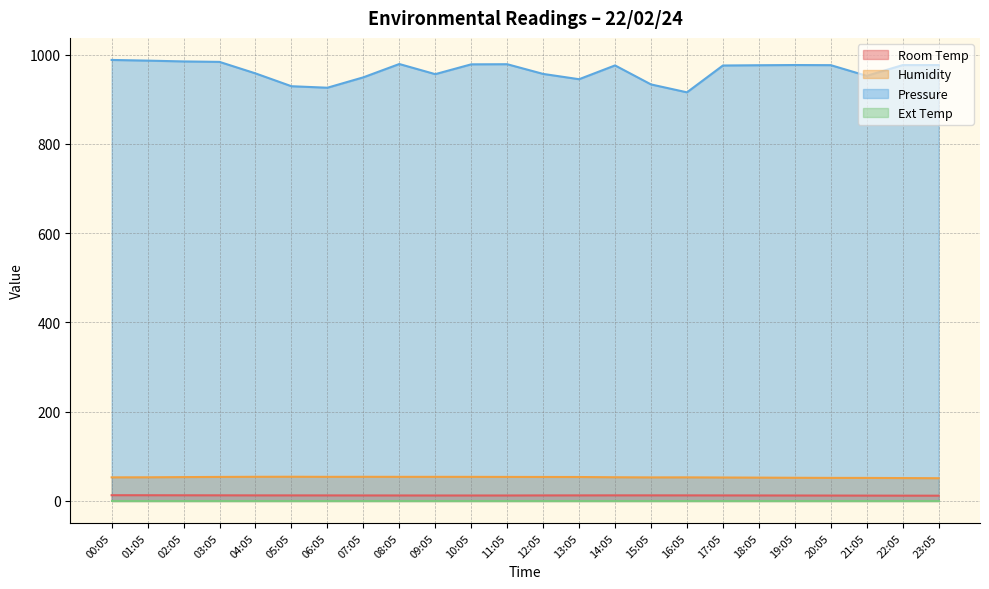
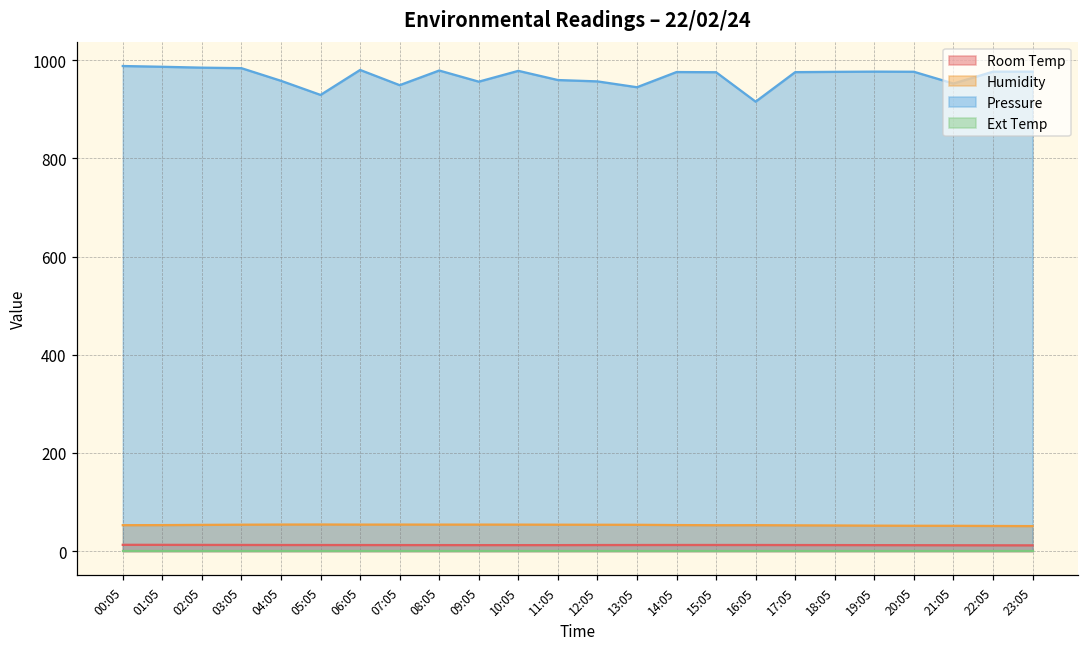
  {
    "Pressure": {
      "00:05": 990,
      "01:05": 990,
      "02:05": 980,
      "03:05": 980,
      "04:05": 960,
      "05:05": 930,
-     "06:05": 930,
+     "06:05": 980,
      "07:05": 950,
      "08:05": 980,
      "09:05": 960,
      "10:05": 980,
-     "11:05": 980,
+     "11:05": 960,
      "12:05": 960,
      "13:05": 940,
      "14:05": 980,
-     "15:05": 930,
+     "15:05": 980,
      "16:05": 920,
      "17:05": 980,
      "18:05": 980,
      "19:05": 980,
      "20:05": 980
    },
    "Ext Temp": {
      "00:05": 0,
      "01:05": 0,
      "02:05": 0,
      "03:05": 0,
      "04:05": 0,
      "05:05": 0,
      "06:05": 0,
      "07:05": 0,
      "08:05": 0,
      "09:05": 0,
      "10:05": 0,
      "11:05": 0,
      "12:05": 0,
      "13:05": 0,
      "14:05": 0,
      "15:05": 0,
      "16:05": 0,
      "17:05": 0,
      "18:05": 0,
      "19:05": 0,
      "20:05": 0,
      "21:05": 0,
      "22:05": 0,
      "23:05": 0
    }
  }
